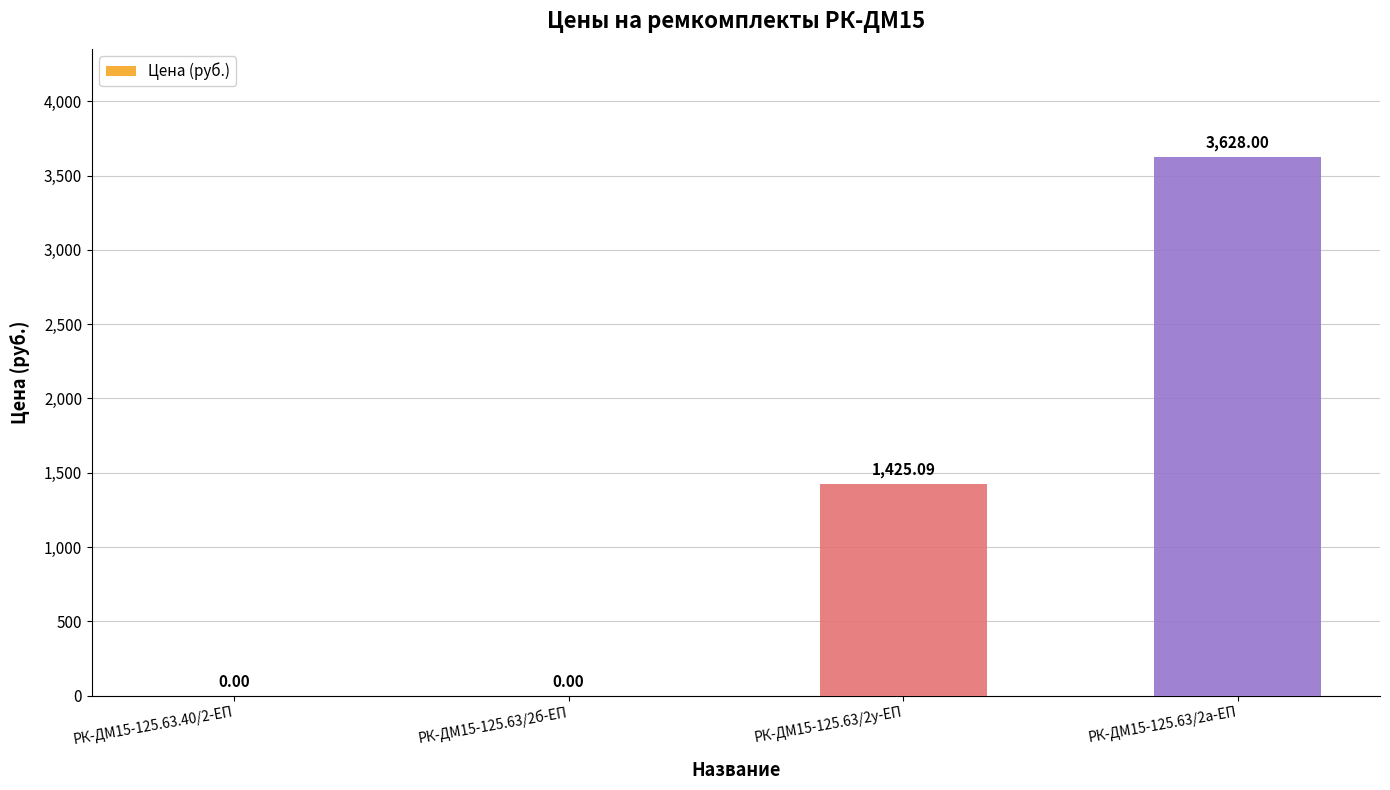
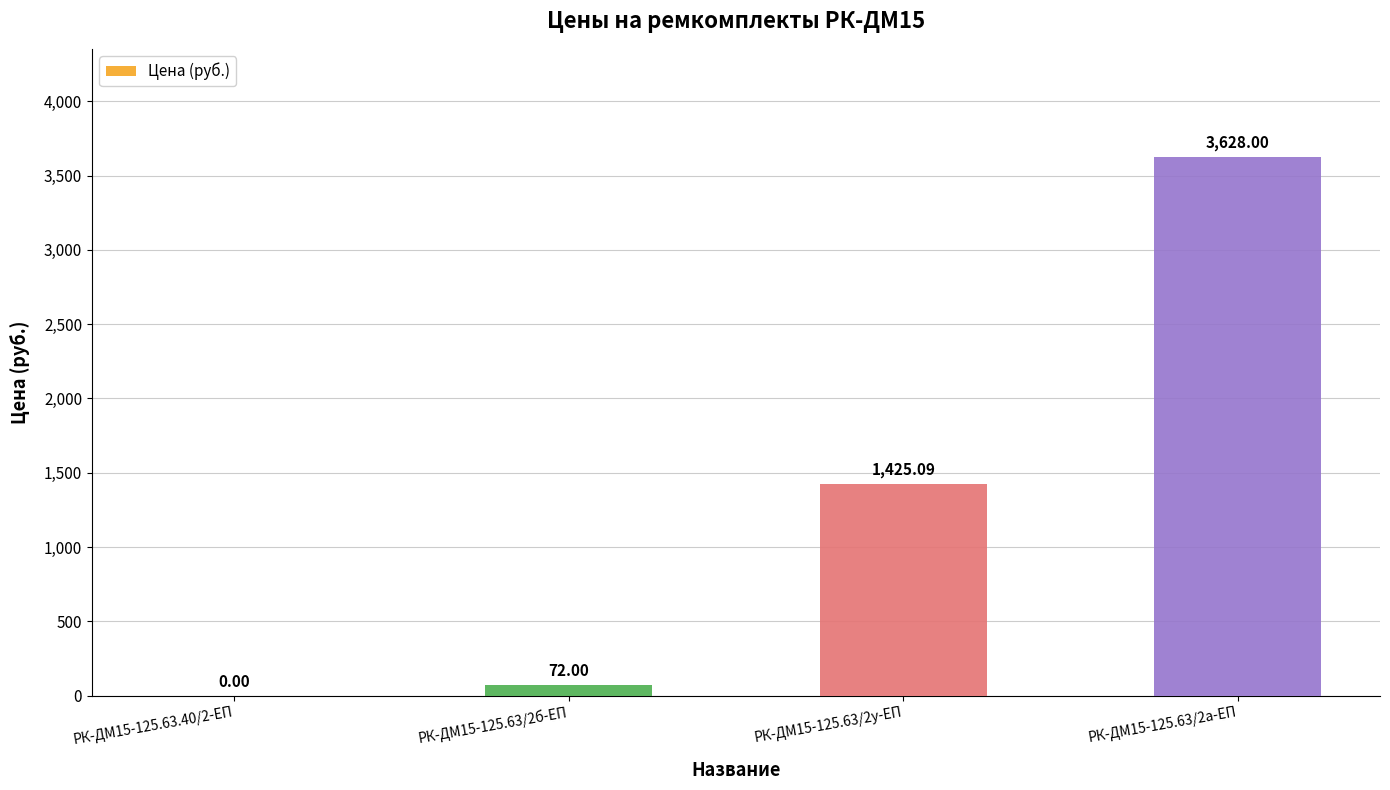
  {
    "РК-ДМ15-125.63.40/2-ЕП": "0.00",
-   "РК-ДМ15-125.63/2б-ЕП": "0.00",
+   "РК-ДМ15-125.63/2б-ЕП": "72.00",
    "РК-ДМ15-125.63/2у-ЕП": "1,425.09",
    "РК-ДМ15-125.63/2а-ЕП": "3,628.00"
  }
